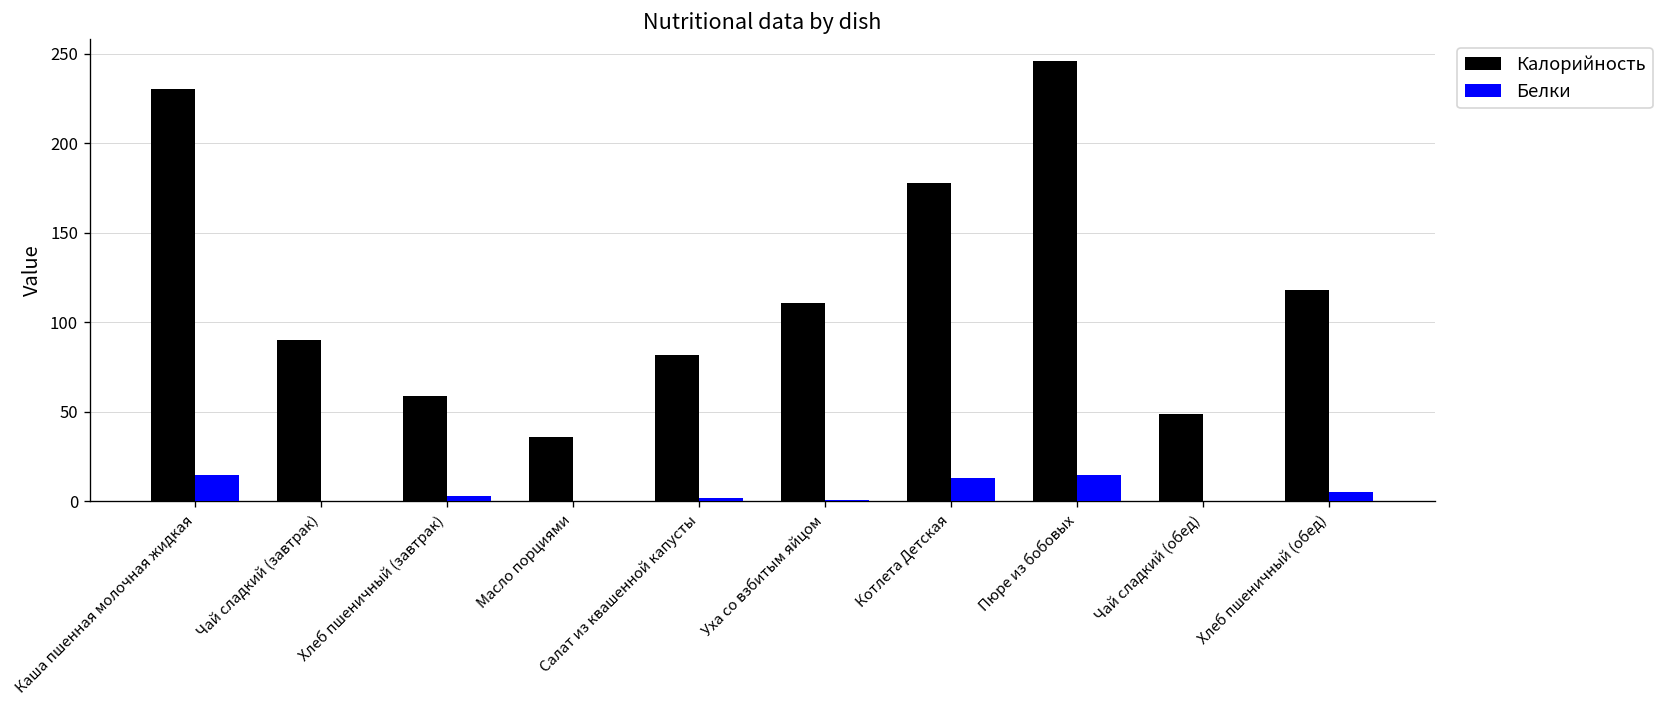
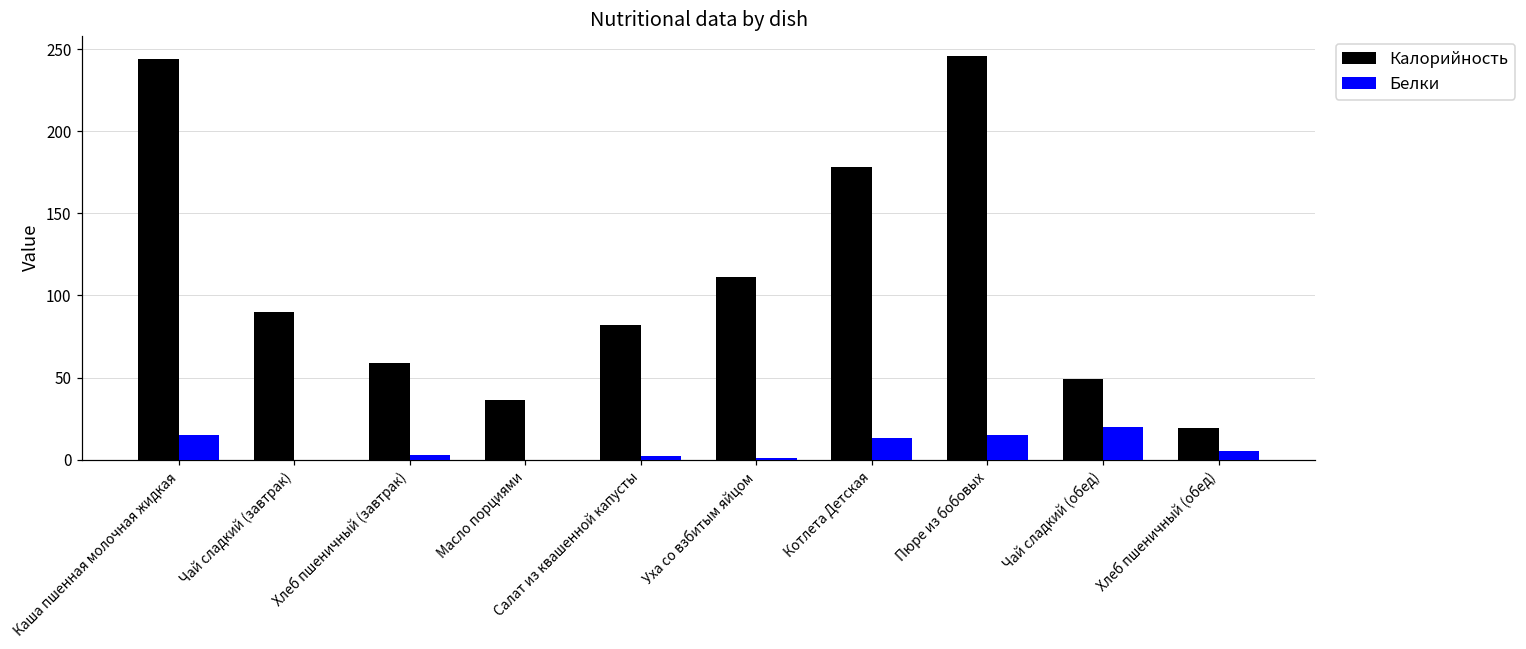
  {
    "Калорийность": {
-     "Каша пшенная молочная жидкая": 230,
+     "Каша пшенная молочная жидкая": 244,
      "Чай сладкий (завтрак)": 90,
      "Хлеб пшеничный (завтрак)": 59,
      "Масло порциями": 36,
      "Салат из квашенной капусты": 82,
      "Уха со взбитым яйцом": 111,
      "Котлета Детская": 178,
      "Пюре из бобовых": 246,
      "Чай сладкий (обед)": 49,
-     "Хлеб пшеничный (обед)": 118
+     "Хлеб пшеничный (обед)": 19
    },
    "Белки": {
      "Каша пшенная молочная жидкая": 15,
      "Чай сладкий (завтрак)": 0,
      "Хлеб пшеничный (завтрак)": 3,
      "Масло порциями": 0,
      "Салат из квашенной капусты": 2,
      "Котлета Детская": 13,
      "Пюре из бобовых": 15,
-     "Чай сладкий (обед)": 0,
+     "Чай сладкий (обед)": 20,
      "Хлеб пшеничный (обед)": 5
    }
  }
